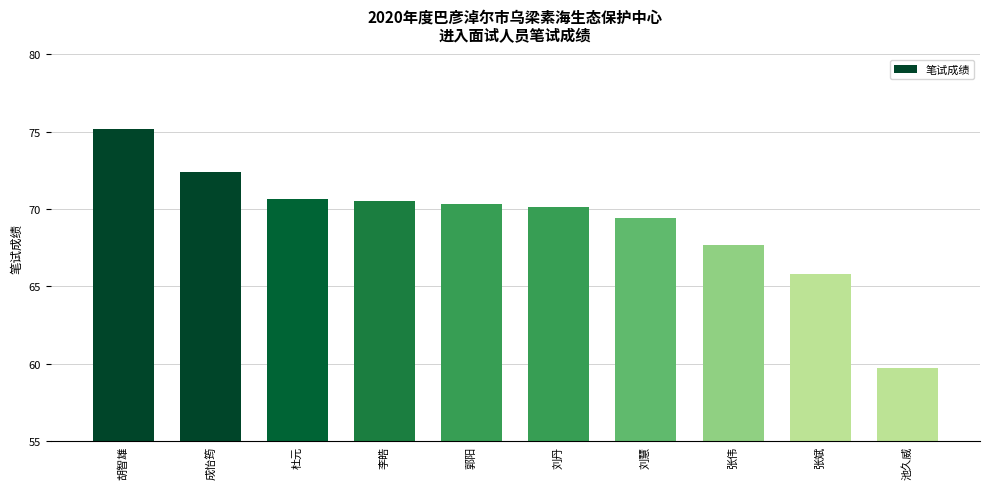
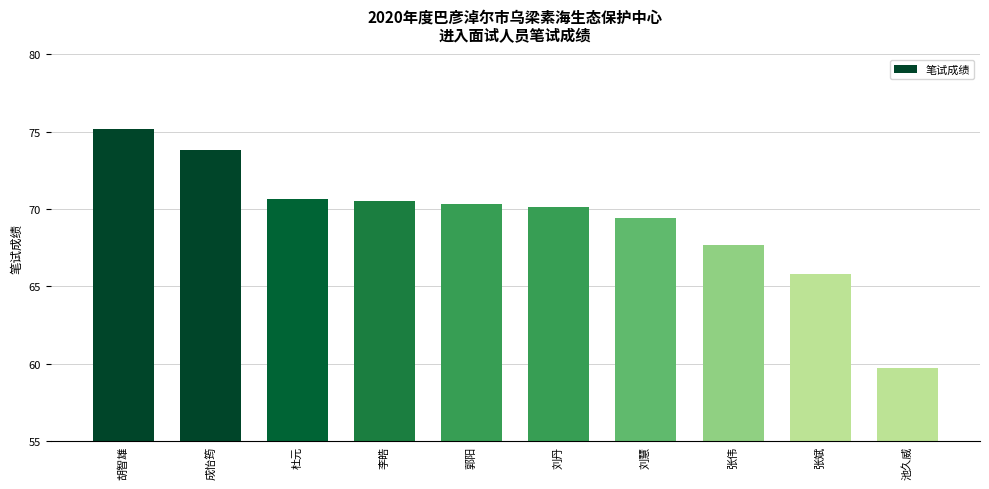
  {
    "胡智雄": 75.2,
-   "成怡筠": 72.4,
+   "成怡筠": 73.9,
    "杜元": 70.7,
    "李皓": 70.5,
    "郭阳": 70.3,
    "刘丹": 70.1,
    "刘慧": 69.4,
    "张伟": 67.7,
    "张斌": 65.8,
    "池久威": 59.7
  }
